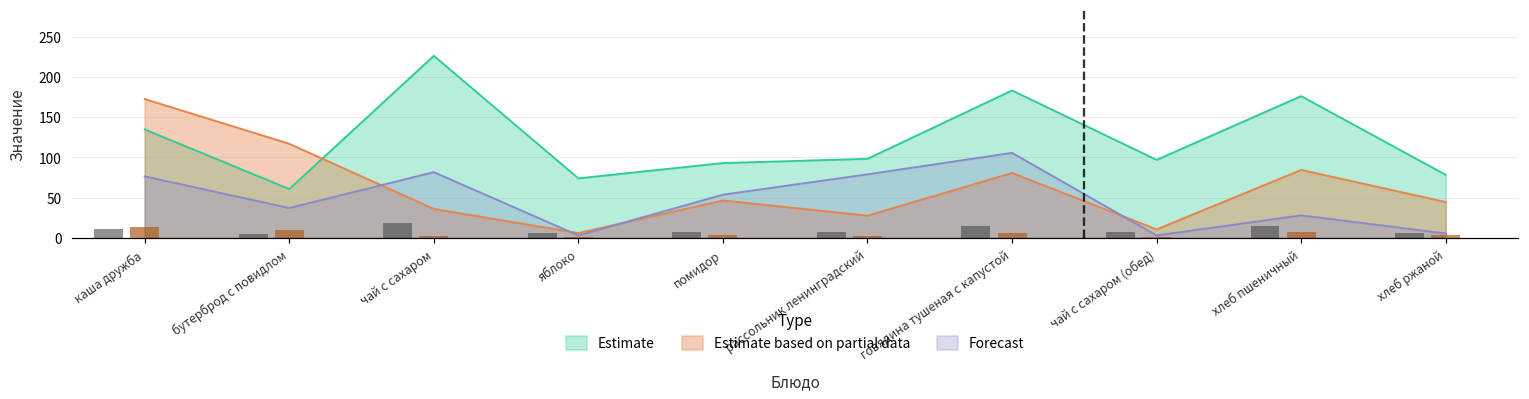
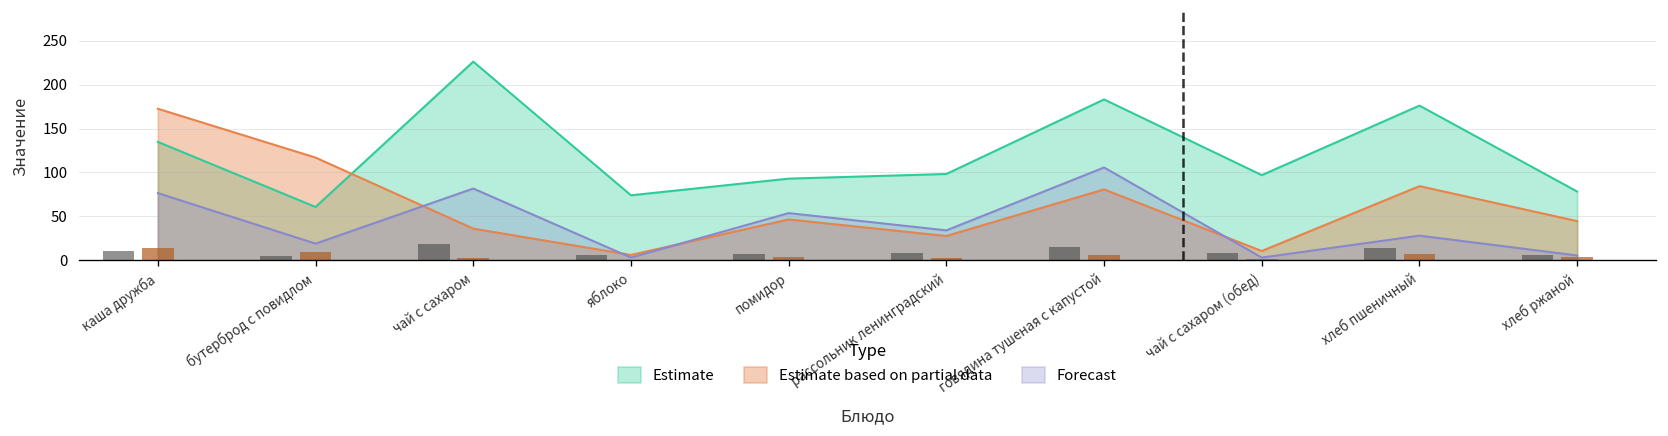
  {
    "Estimate": {
      "каша дружба": 130,
      "бутерброд с повидлом": 60,
      "чай с сахаром": 230,
      "яблоко": 70,
      "помидор": 90,
      "рассольник ленинградский": 100,
      "говядина тушеная с капустой": 180,
      "чай с сахаром (обед)": 100,
      "хлеб пшеничный": 180,
      "хлеб ржаной": 80
    },
    "Estimate based on partial data": {
      "каша дружба": 170,
      "бутерброд с повидлом": 120,
      "чай с сахаром": 40,
      "помидор": 50,
      "рассольник ленинградский": 30,
      "говядина тушеная с капустой": 80,
      "чай с сахаром (обед)": 10,
      "хлеб пшеничный": 80,
      "хлеб ржаной": 40
    },
    "Forecast": {
      "каша дружба": 80,
-     "бутерброд с повидлом": 40,
+     "бутерброд с повидлом": 20,
      "чай с сахаром": 80,
      "помидор": 50,
-     "рассольник ленинградский": 80,
+     "рассольник ленинградский": 30,
      "говядина тушеная с капустой": 110,
      "чай с сахаром (обед)": 0,
      "хлеб пшеничный": 30,
      "хлеб ржаной": 10
    }
  }
